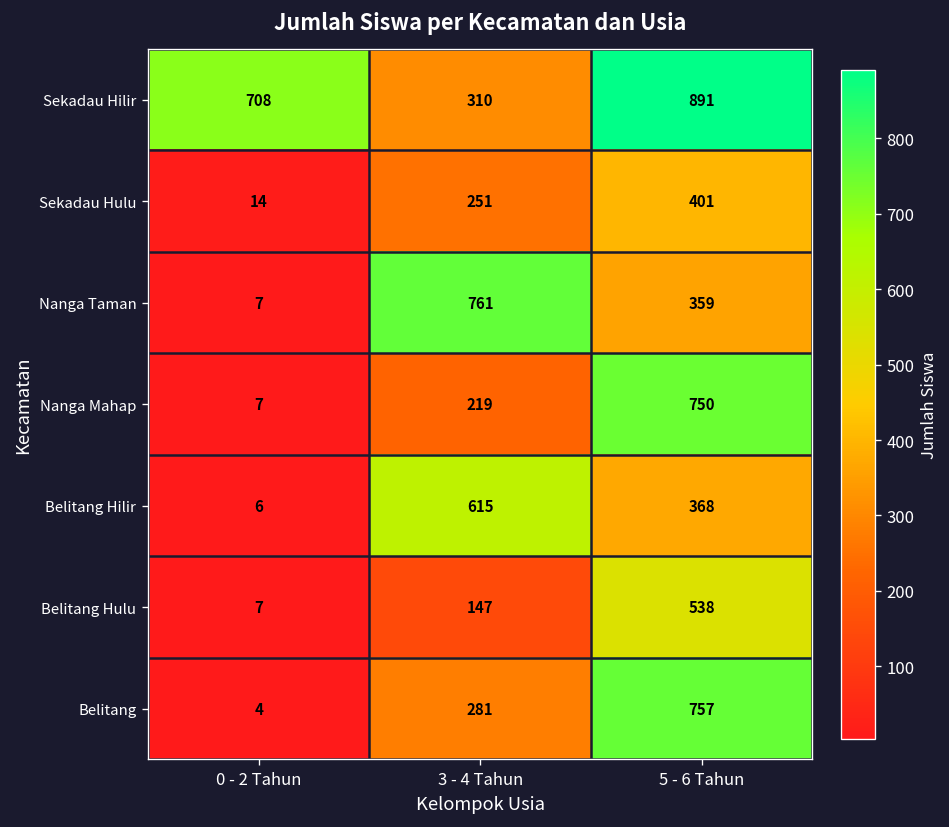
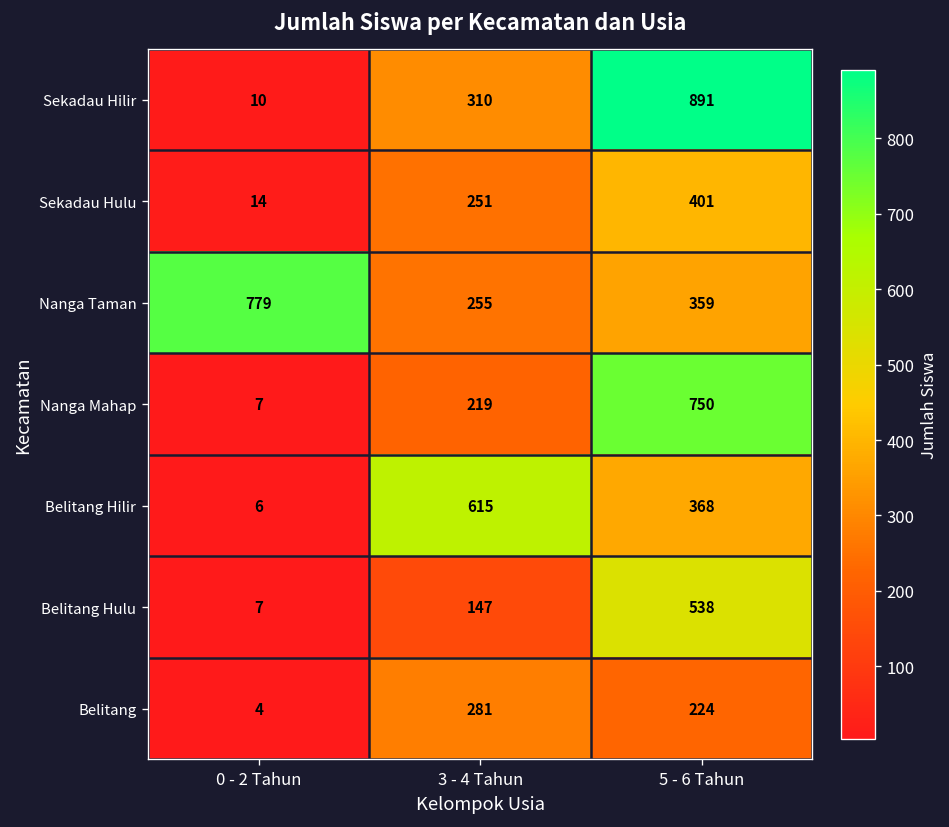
  {
    "Sekadau Hilir": {
-     "0 - 2 Tahun": 708,
+     "0 - 2 Tahun": 10,
      "3 - 4 Tahun": 310,
      "5 - 6 Tahun": 891
    },
    "Sekadau Hulu": {
      "0 - 2 Tahun": 14,
      "3 - 4 Tahun": 251,
      "5 - 6 Tahun": 401
    },
    "Nanga Taman": {
-     "0 - 2 Tahun": 7,
-     "3 - 4 Tahun": 761,
+     "0 - 2 Tahun": 779,
+     "3 - 4 Tahun": 255,
      "5 - 6 Tahun": 359
    },
    "Nanga Mahap": {
      "0 - 2 Tahun": 7,
      "3 - 4 Tahun": 219,
      "5 - 6 Tahun": 750
    },
    "Belitang Hilir": {
      "0 - 2 Tahun": 6,
      "3 - 4 Tahun": 615,
      "5 - 6 Tahun": 368
    },
    "Belitang Hulu": {
      "0 - 2 Tahun": 7,
      "3 - 4 Tahun": 147,
      "5 - 6 Tahun": 538
    },
    "Belitang": {
      "0 - 2 Tahun": 4,
      "3 - 4 Tahun": 281,
-     "5 - 6 Tahun": 757
+     "5 - 6 Tahun": 224
    }
  }
